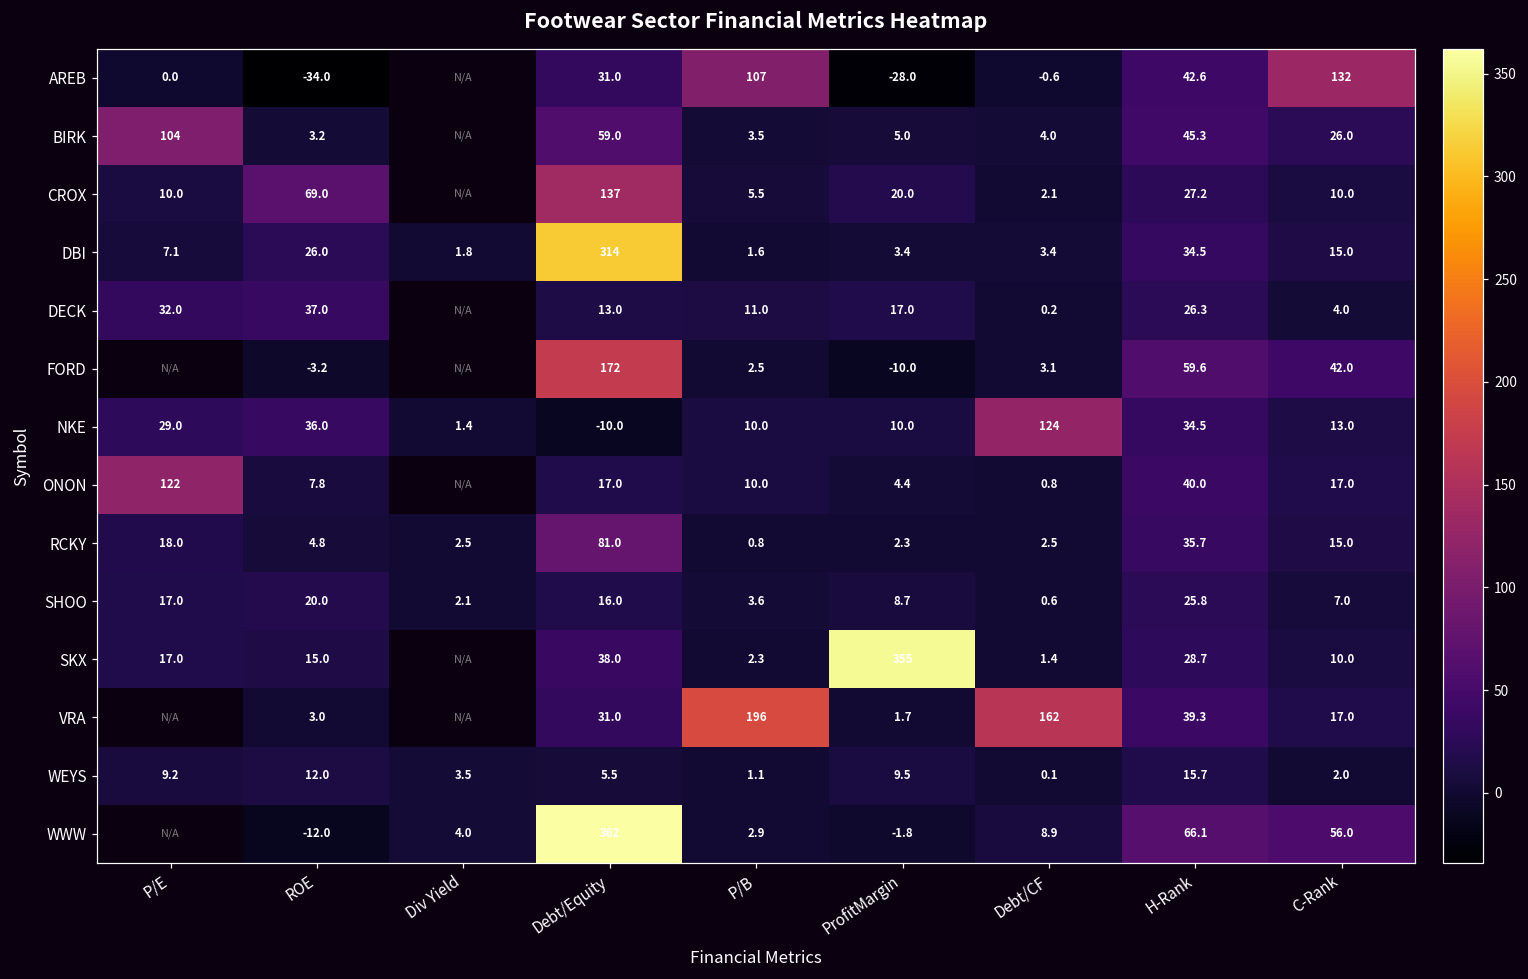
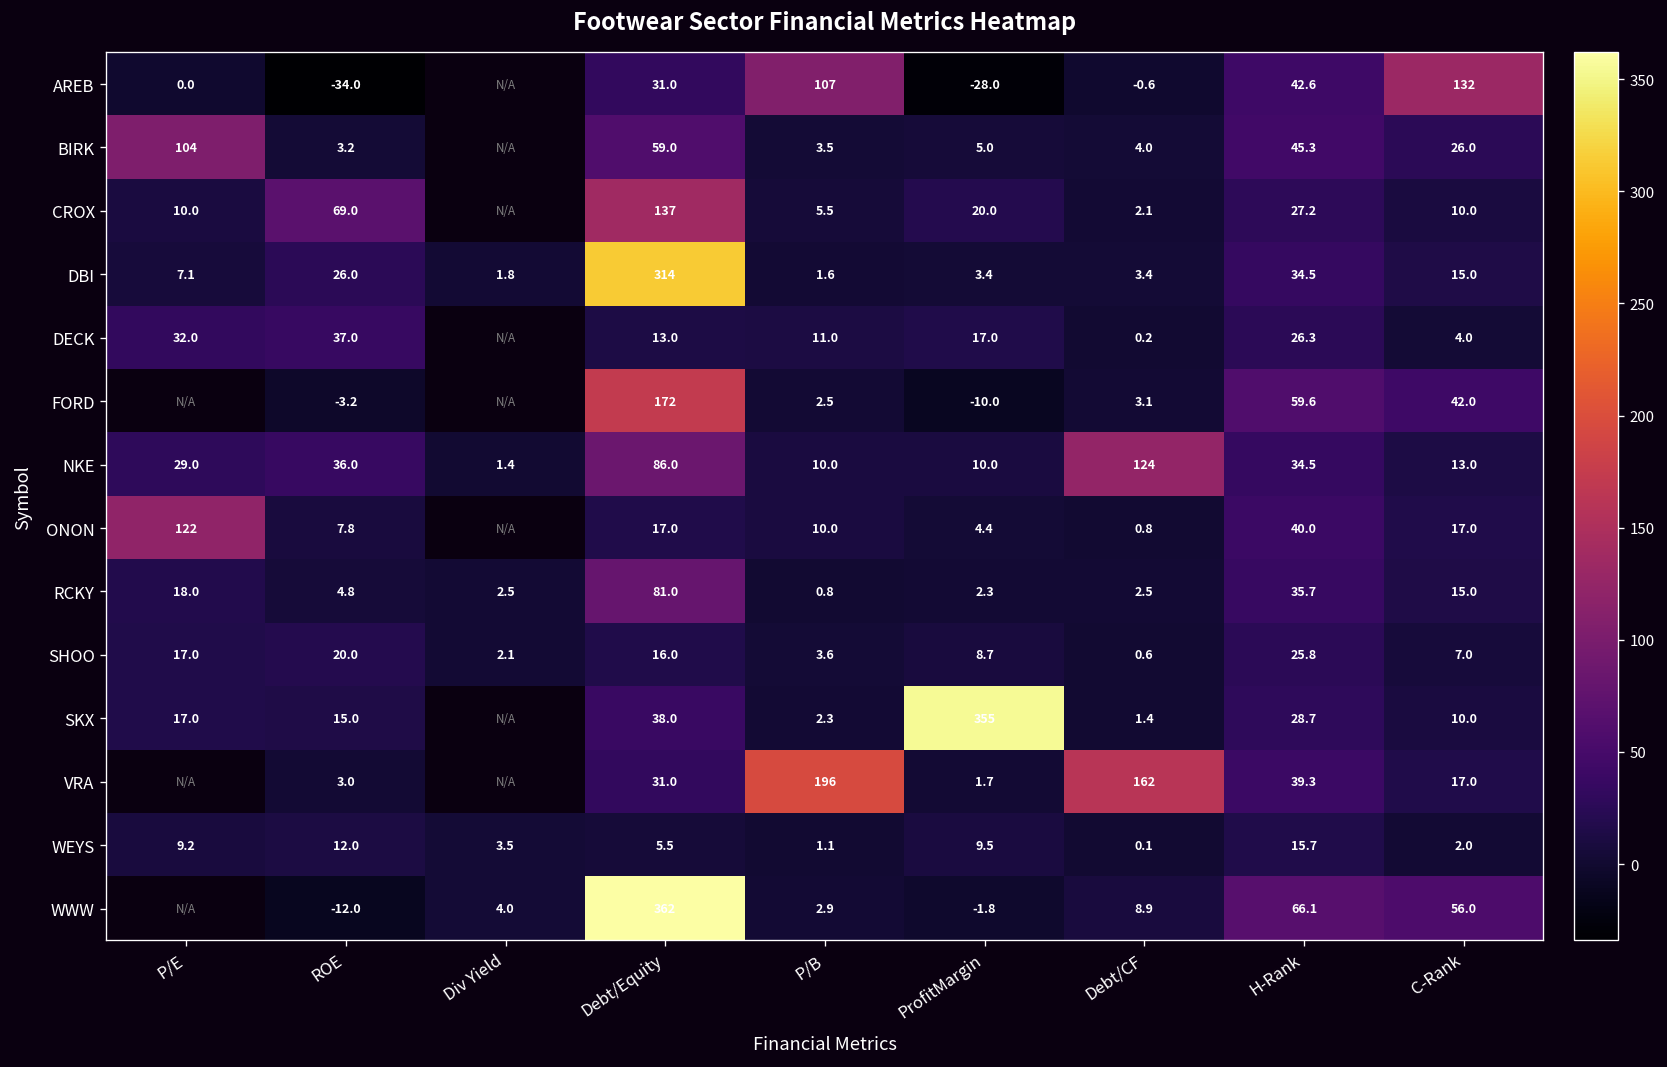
  {
    "AREB": {
      "P/E": 0.0,
      "ROE": -34.0,
      "Debt/Equity": 31.0,
      "P/B": 107,
      "ProfitMargin": -28.0,
      "Debt/CF": -0.6,
      "H-Rank": 42.6,
      "C-Rank": 132
    },
    "BIRK": {
      "P/E": 104,
      "ROE": 3.2,
      "Debt/Equity": 59.0,
      "P/B": 3.5,
      "ProfitMargin": 5.0,
      "Debt/CF": 4.0,
      "H-Rank": 45.3,
      "C-Rank": 26.0
    },
    "CROX": {
      "P/E": 10.0,
      "ROE": 69.0,
      "Debt/Equity": 137,
      "P/B": 5.5,
      "ProfitMargin": 20.0,
      "Debt/CF": 2.1,
      "H-Rank": 27.2,
      "C-Rank": 10.0
    },
    "DBI": {
      "P/E": 7.1,
      "ROE": 26.0,
      "Div Yield": 1.8,
      "Debt/Equity": 314,
      "P/B": 1.6,
      "ProfitMargin": 3.4,
      "Debt/CF": 3.4,
      "H-Rank": 34.5,
      "C-Rank": 15.0
    },
    "DECK": {
      "P/E": 32.0,
      "ROE": 37.0,
      "Debt/Equity": 13.0,
      "P/B": 11.0,
      "ProfitMargin": 17.0,
      "Debt/CF": 0.2,
      "H-Rank": 26.3,
      "C-Rank": 4.0
    },
    "FORD": {
      "ROE": -3.2,
      "Debt/Equity": 172,
      "P/B": 2.5,
      "ProfitMargin": -10.0,
      "Debt/CF": 3.1,
      "H-Rank": 59.6,
      "C-Rank": 42.0
    },
    "NKE": {
      "P/E": 29.0,
      "ROE": 36.0,
      "Div Yield": 1.4,
-     "Debt/Equity": -10.0,
+     "Debt/Equity": 86.0,
      "P/B": 10.0,
      "ProfitMargin": 10.0,
      "Debt/CF": 124,
      "H-Rank": 34.5,
      "C-Rank": 13.0
    },
    "ONON": {
      "P/E": 122,
      "ROE": 7.8,
      "Debt/Equity": 17.0,
      "P/B": 10.0,
      "ProfitMargin": 4.4,
      "Debt/CF": 0.8,
      "H-Rank": 40.0,
      "C-Rank": 17.0
    },
    "RCKY": {
      "P/E": 18.0,
      "ROE": 4.8,
      "Div Yield": 2.5,
      "Debt/Equity": 81.0,
      "P/B": 0.8,
      "ProfitMargin": 2.3,
      "Debt/CF": 2.5,
      "H-Rank": 35.7,
      "C-Rank": 15.0
    },
    "SHOO": {
      "P/E": 17.0,
      "ROE": 20.0,
      "Div Yield": 2.1,
      "Debt/Equity": 16.0,
      "P/B": 3.6,
      "ProfitMargin": 8.7,
      "Debt/CF": 0.6,
      "H-Rank": 25.8,
      "C-Rank": 7.0
    },
    "SKX": {
      "P/E": 17.0,
      "ROE": 15.0,
      "Debt/Equity": 38.0,
      "P/B": 2.3,
      "ProfitMargin": 355,
      "Debt/CF": 1.4,
      "H-Rank": 28.7,
      "C-Rank": 10.0
    },
    "VRA": {
      "ROE": 3.0,
      "Debt/Equity": 31.0,
      "P/B": 196,
      "ProfitMargin": 1.7,
      "Debt/CF": 162,
      "H-Rank": 39.3,
      "C-Rank": 17.0
    },
    "WEYS": {
      "P/E": 9.2,
      "ROE": 12.0,
      "Div Yield": 3.5,
      "Debt/Equity": 5.5,
      "P/B": 1.1,
      "ProfitMargin": 9.5,
      "Debt/CF": 0.1,
      "H-Rank": 15.7,
      "C-Rank": 2.0
    },
    "WWW": {
      "ROE": -12.0,
      "Div Yield": 4.0,
      "Debt/Equity": 362,
      "P/B": 2.9,
      "ProfitMargin": -1.8,
      "Debt/CF": 8.9,
      "H-Rank": 66.1,
      "C-Rank": 56.0
    }
  }
